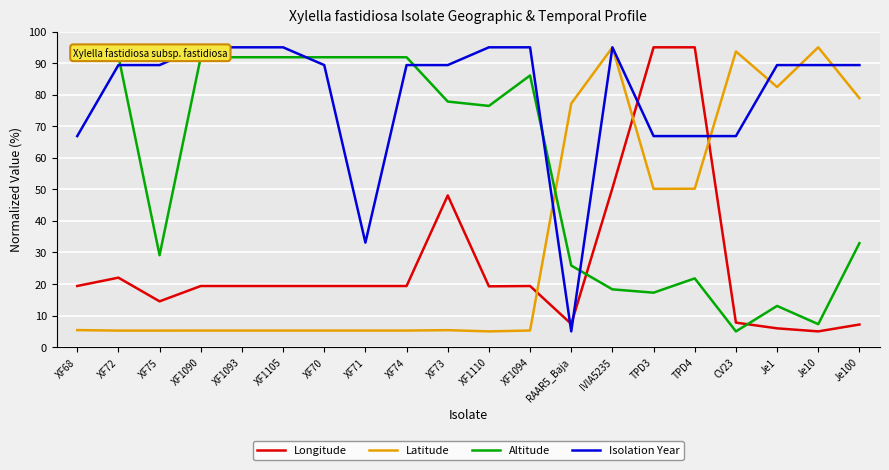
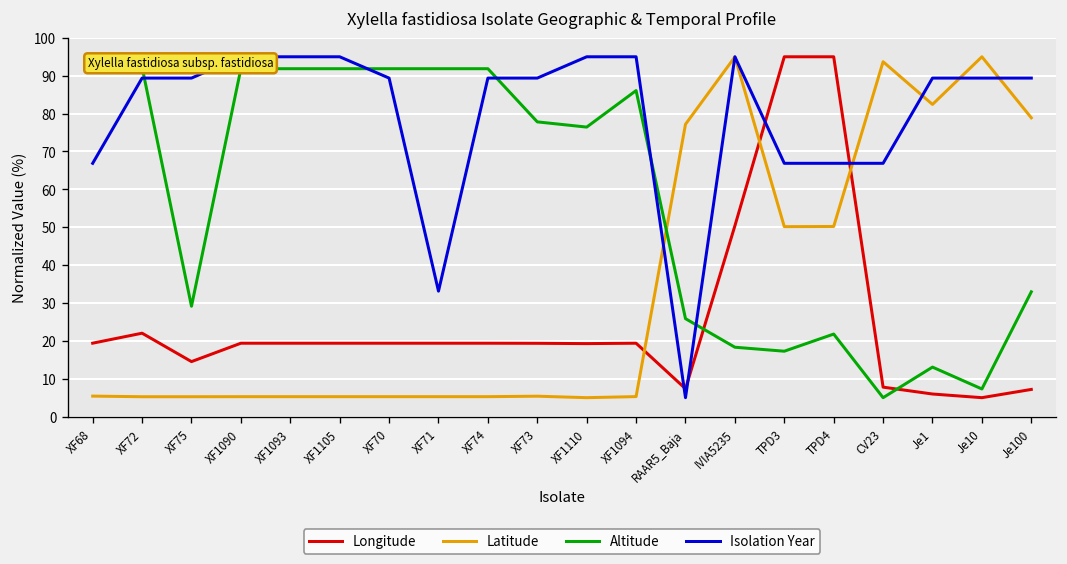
  {
    "Longitude": {
      "XF68": 19,
      "XF72": 22,
      "XF75": 15,
      "XF1090": 19,
      "XF1093": 19,
      "XF1105": 19,
      "XF70": 19,
      "XF71": 19,
      "XF74": 19,
-     "XF73": 48,
+     "XF73": 19,
      "XF1110": 19,
      "XF1094": 19,
      "RAAR5_Baja": 7,
      "IVIA5235": 50,
      "TPD3": 95,
      "TPD4": 95,
      "CV23": 8,
      "Je1": 6,
      "Je10": 5,
      "Je100": 7
    },
    "Latitude": {
      "XF68": 5,
      "XF72": 5,
      "XF75": 5,
      "XF1090": 5,
      "XF1093": 5,
      "XF1105": 5,
      "XF70": 5,
      "XF71": 5,
      "XF74": 5,
      "XF73": 5,
      "XF1110": 5,
      "XF1094": 5,
      "RAAR5_Baja": 77,
      "TPD3": 50,
      "TPD4": 50,
      "CV23": 94,
      "Je1": 82,
      "Je10": 95,
      "Je100": 79
    },
    "Altitude": {
      "XF75": 29,
      "XF1093": 92,
      "XF1105": 92,
      "XF70": 92,
      "XF71": 92,
      "XF74": 92,
      "XF73": 78,
      "XF1110": 76,
      "XF1094": 86,
      "RAAR5_Baja": 26,
      "IVIA5235": 18,
      "TPD3": 17,
      "TPD4": 22,
      "CV23": 5,
      "Je1": 13,
      "Je10": 7,
      "Je100": 33
    },
    "Isolation Year": {
      "XF68": 67,
      "XF72": 89,
      "XF75": 89,
      "XF1093": 95,
      "XF1105": 95,
      "XF70": 89,
      "XF71": 33,
      "XF74": 89,
      "XF73": 89,
      "XF1110": 95,
      "XF1094": 95,
      "RAAR5_Baja": 5,
      "TPD3": 67,
      "TPD4": 67,
      "CV23": 67,
      "Je1": 89,
      "Je10": 89,
      "Je100": 89
    }
  }
